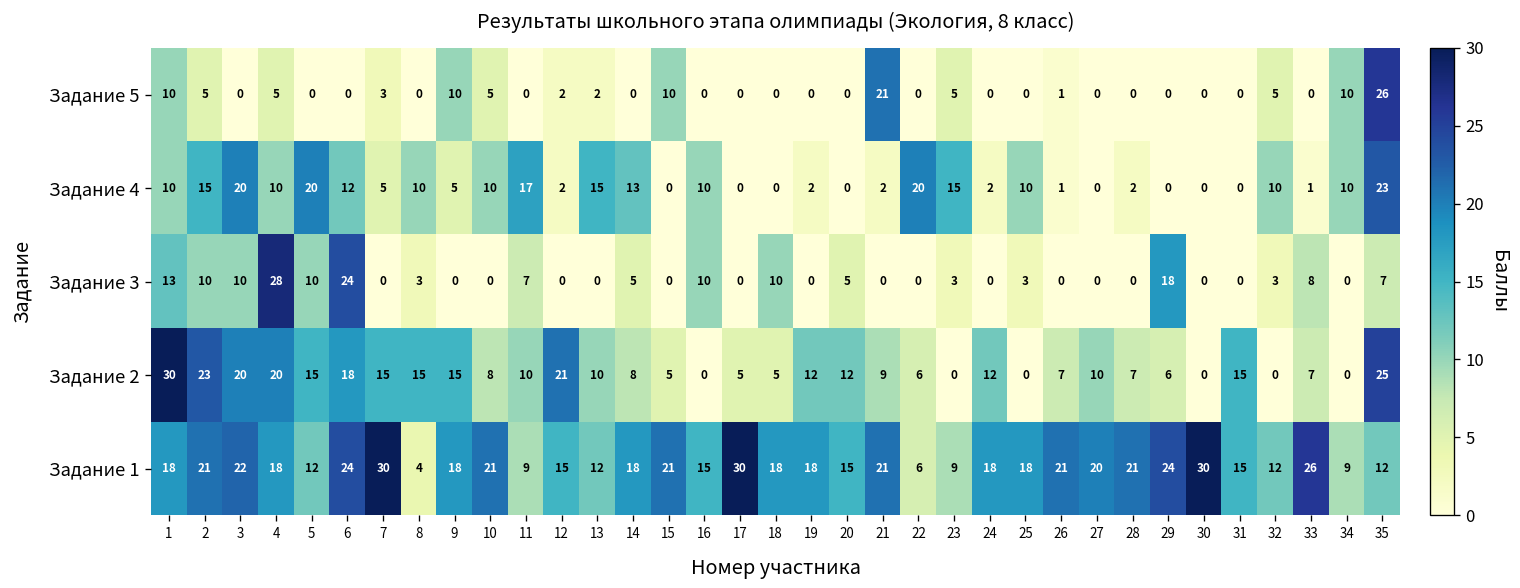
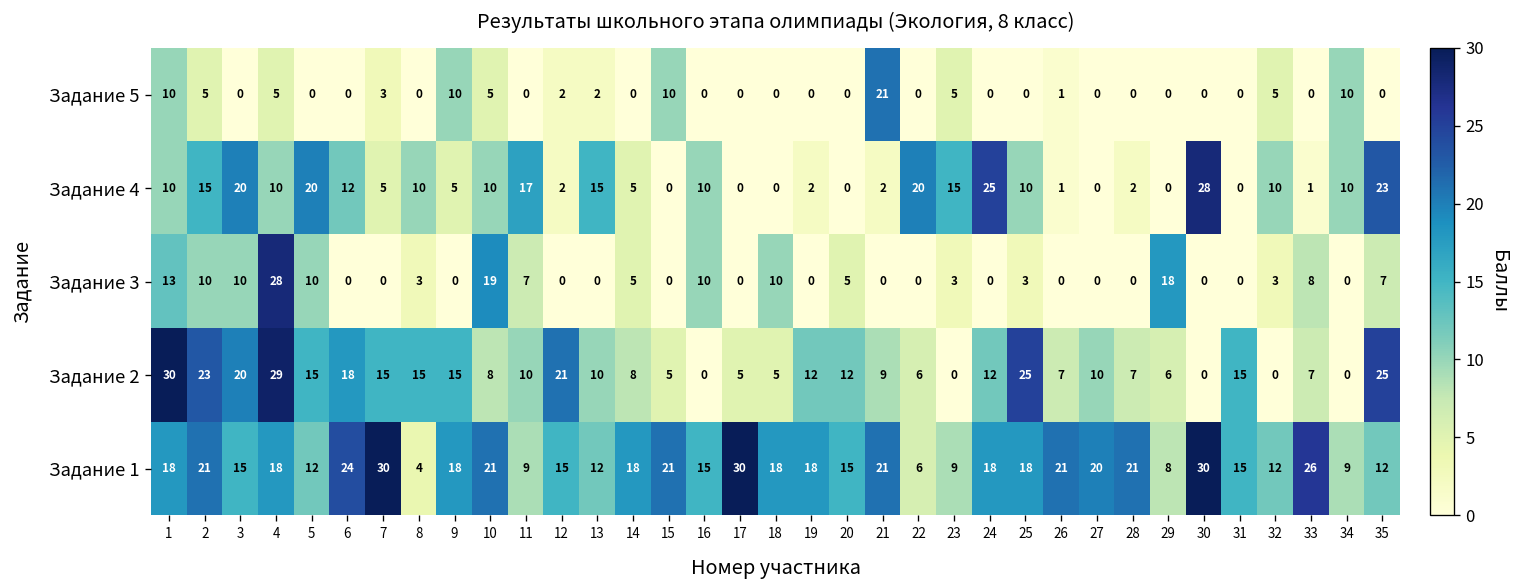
  {
    "Задание 5": {
      "1": 10,
      "2": 5,
      "3": 0,
      "4": 5,
      "5": 0,
      "6": 0,
      "7": 3,
      "8": 0,
      "9": 10,
      "10": 5,
      "11": 0,
      "12": 2,
      "13": 2,
      "14": 0,
      "15": 10,
      "16": 0,
      "17": 0,
      "18": 0,
      "19": 0,
      "20": 0,
      "21": 21,
      "22": 0,
      "23": 5,
      "24": 0,
      "25": 0,
      "26": 1,
      "27": 0,
      "28": 0,
      "29": 0,
      "30": 0,
      "31": 0,
      "32": 5,
      "33": 0,
      "34": 10,
-     "35": 26
+     "35": 0
    },
    "Задание 4": {
      "1": 10,
      "2": 15,
      "3": 20,
      "4": 10,
      "5": 20,
      "6": 12,
      "7": 5,
      "8": 10,
      "9": 5,
      "10": 10,
      "11": 17,
      "12": 2,
      "13": 15,
-     "14": 13,
+     "14": 5,
      "15": 0,
      "16": 10,
      "17": 0,
      "18": 0,
      "19": 2,
      "20": 0,
      "21": 2,
      "22": 20,
      "23": 15,
-     "24": 2,
+     "24": 25,
      "25": 10,
      "26": 1,
      "27": 0,
      "28": 2,
      "29": 0,
-     "30": 0,
+     "30": 28,
      "31": 0,
      "32": 10,
      "33": 1,
      "34": 10,
      "35": 23
    },
    "Задание 3": {
      "1": 13,
      "2": 10,
      "3": 10,
      "4": 28,
      "5": 10,
-     "6": 24,
+     "6": 0,
      "7": 0,
      "8": 3,
      "9": 0,
-     "10": 0,
+     "10": 19,
      "11": 7,
      "12": 0,
      "13": 0,
      "14": 5,
      "15": 0,
      "16": 10,
      "17": 0,
      "18": 10,
      "19": 0,
      "20": 5,
      "21": 0,
      "22": 0,
      "23": 3,
      "24": 0,
      "25": 3,
      "26": 0,
      "27": 0,
      "28": 0,
      "29": 18,
      "30": 0,
      "31": 0,
      "32": 3,
      "33": 8,
      "34": 0,
      "35": 7
    },
    "Задание 2": {
      "1": 30,
      "2": 23,
      "3": 20,
-     "4": 20,
+     "4": 29,
      "5": 15,
      "6": 18,
      "7": 15,
      "8": 15,
      "9": 15,
      "10": 8,
      "11": 10,
      "12": 21,
      "13": 10,
      "14": 8,
      "15": 5,
      "16": 0,
      "17": 5,
      "18": 5,
      "19": 12,
      "20": 12,
      "21": 9,
      "22": 6,
      "23": 0,
      "24": 12,
-     "25": 0,
+     "25": 25,
      "26": 7,
      "27": 10,
      "28": 7,
      "29": 6,
      "30": 0,
      "31": 15,
      "32": 0,
      "33": 7,
      "34": 0,
      "35": 25
    },
    "Задание 1": {
      "1": 18,
      "2": 21,
-     "3": 22,
+     "3": 15,
      "4": 18,
      "5": 12,
      "6": 24,
      "7": 30,
      "8": 4,
      "9": 18,
      "10": 21,
      "11": 9,
      "12": 15,
      "13": 12,
      "14": 18,
      "15": 21,
      "16": 15,
      "17": 30,
      "18": 18,
      "19": 18,
      "20": 15,
      "21": 21,
      "22": 6,
      "23": 9,
      "24": 18,
      "25": 18,
      "26": 21,
      "27": 20,
      "28": 21,
-     "29": 24,
+     "29": 8,
      "30": 30,
      "31": 15,
      "32": 12,
      "33": 26,
      "34": 9,
      "35": 12
    }
  }
